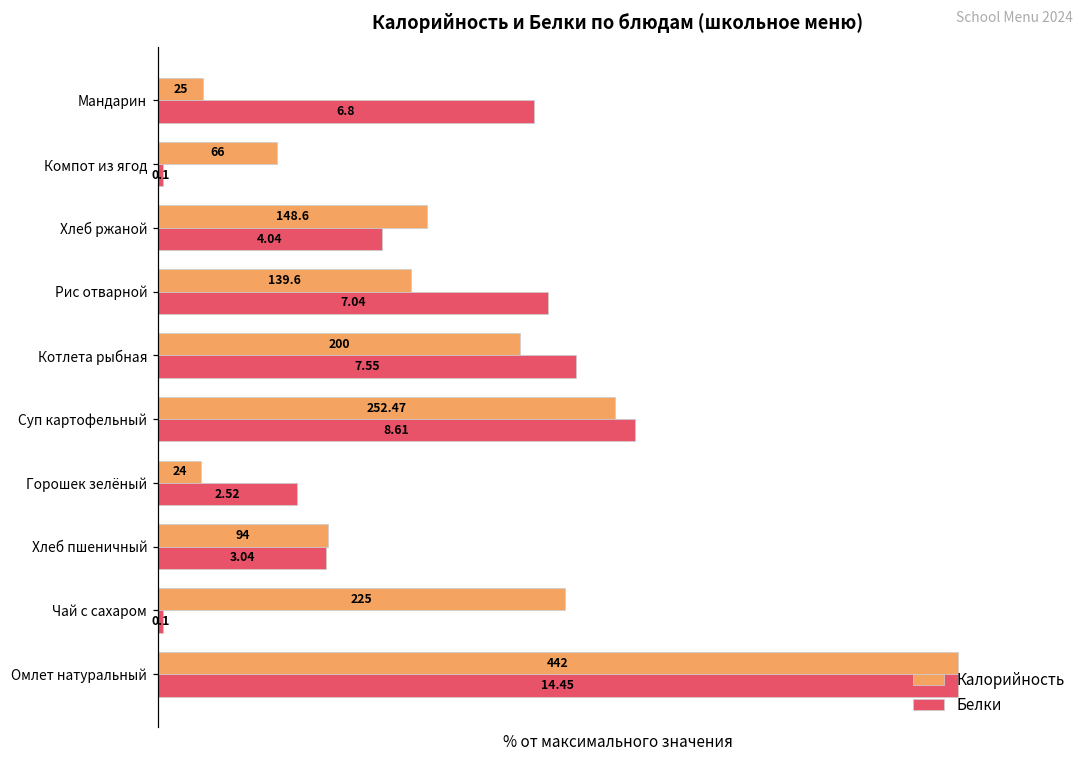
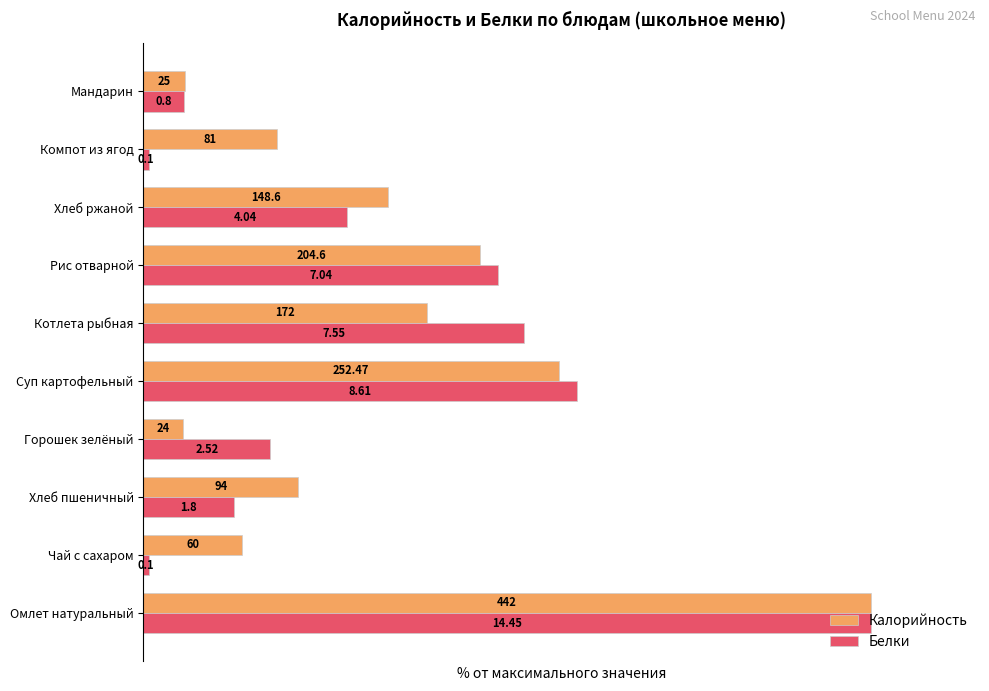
  {
    "Калорийность": {
-     "Компот из ягод": 66,
-     "Рис отварной": 139.6,
-     "Котлета рыбная": 200,
-     "Чай с сахаром": 225
+     "Компот из ягод": 81,
+     "Рис отварной": 204.6,
+     "Котлета рыбная": 172,
+     "Чай с сахаром": 60
    },
    "Белки": {
-     "Мандарин": 6.8,
-     "Хлеб пшеничный": 3.04
+     "Мандарин": 0.8,
+     "Хлеб пшеничный": 1.8
    }
  }
